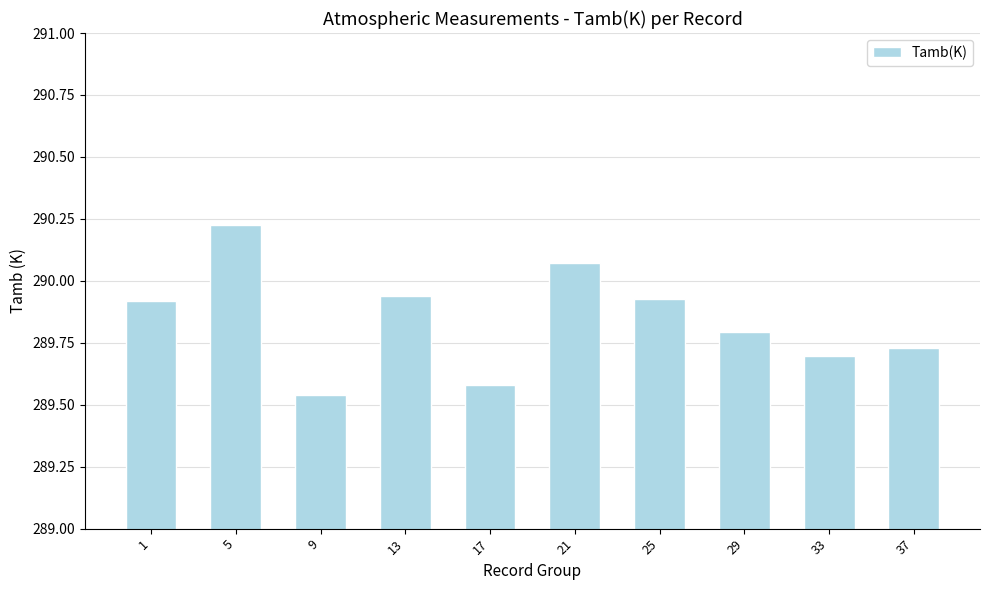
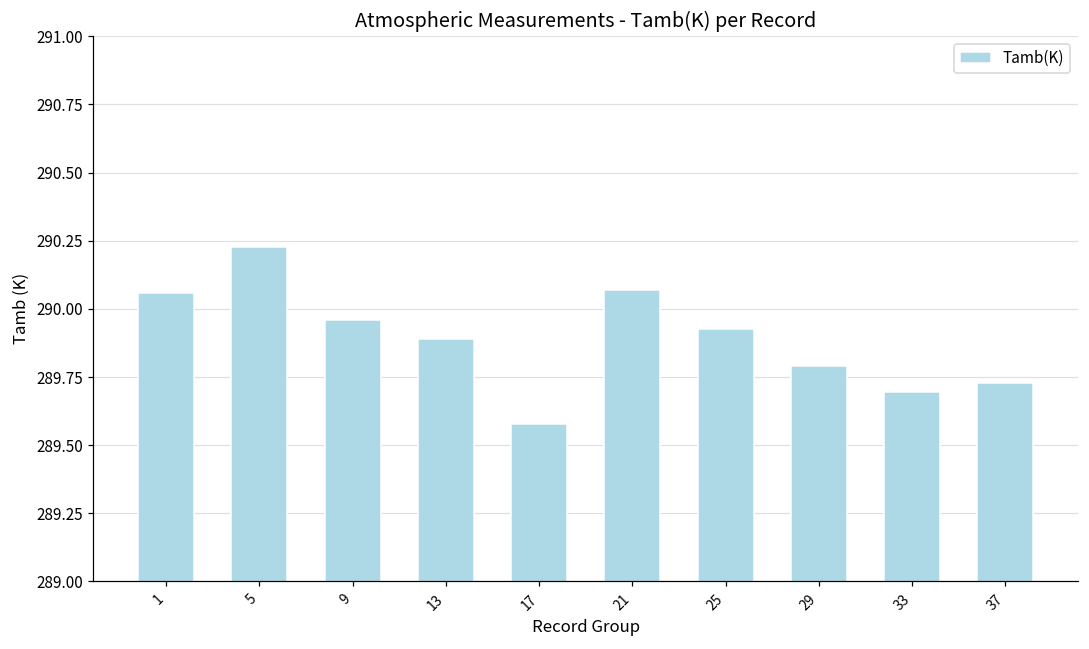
  {
-   "1": 289.92,
+   "1": 290.06,
    "5": 290.23,
-   "9": 289.54,
-   "13": 289.94,
+   "9": 289.96,
+   "13": 289.89,
    "17": 289.58,
    "21": 290.07,
    "25": 289.93,
    "29": 289.79,
    "33": 289.70,
    "37": 289.73
  }
